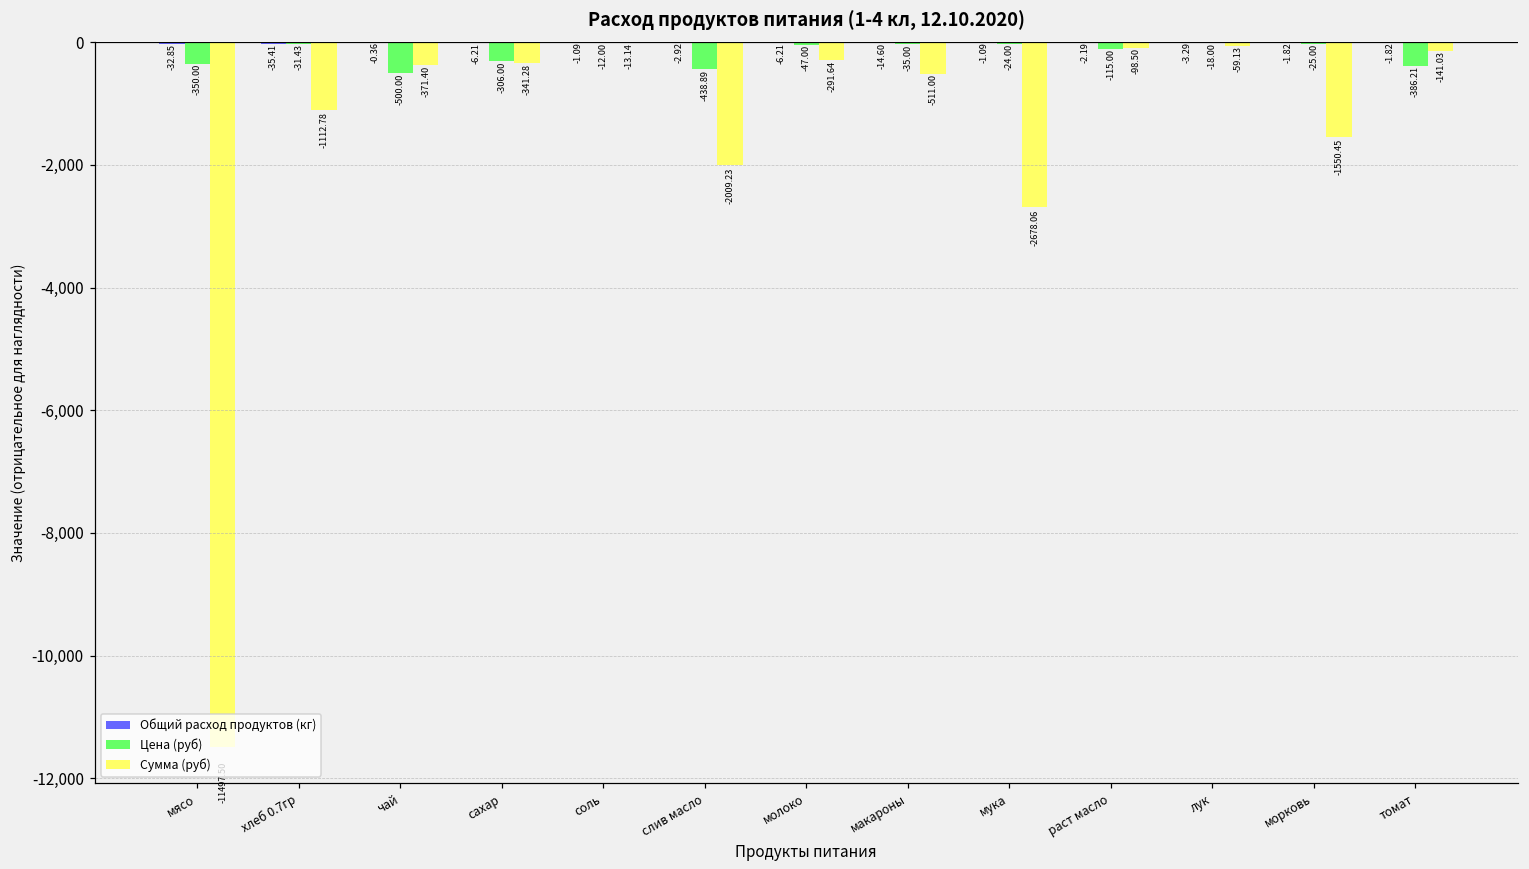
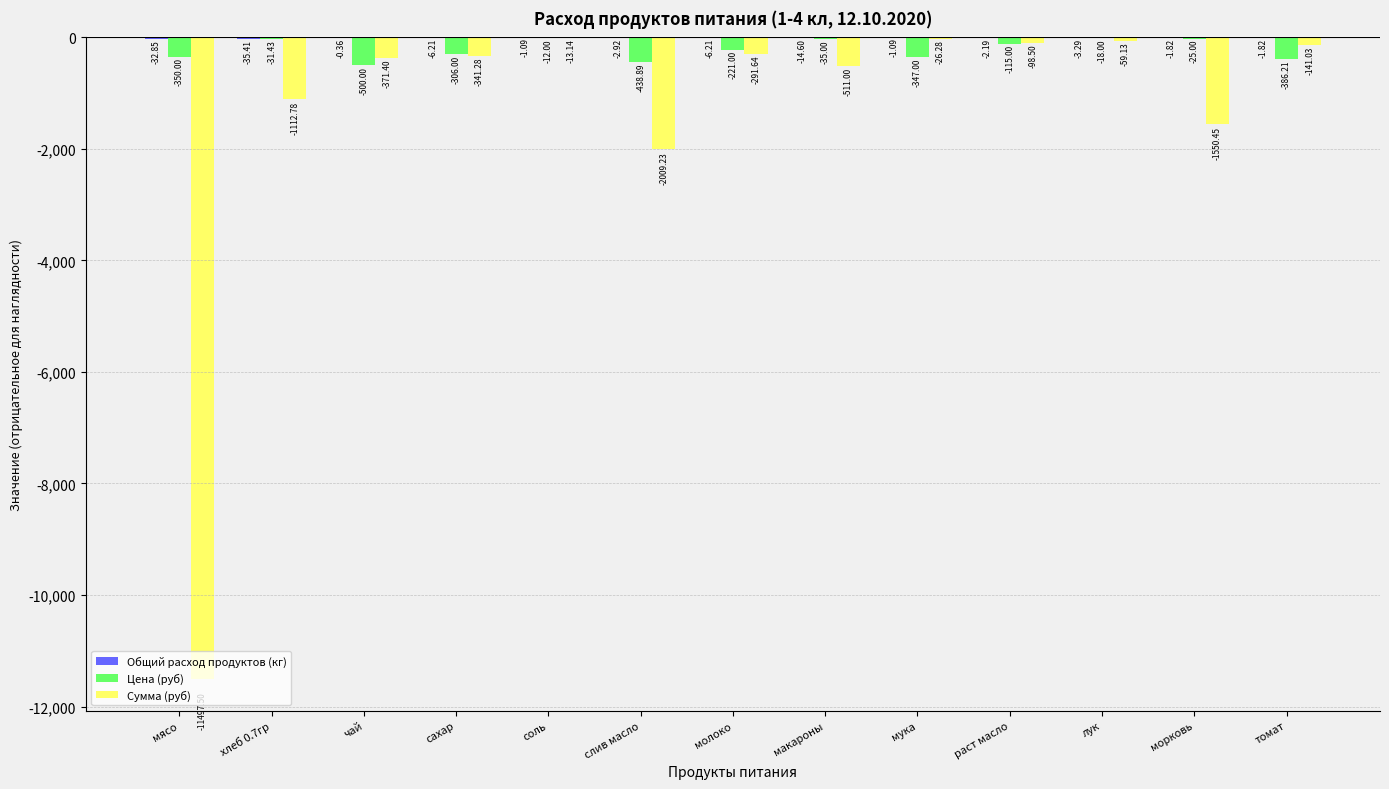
  {
    "Общий расход продуктов (кг)": {
      "мясо": -32.85,
      "хлеб 0.7гр": -35.41,
      "чай": -0.36,
      "сахар": -6.21,
      "соль": -1.09,
      "слив масло": -2.92,
      "молоко": -6.21,
      "макароны": -14.60,
      "мука": -1.09,
      "раст масло": -2.19,
      "лук": -3.29,
      "морковь": -1.82,
      "томат": -1.82
    },
    "Цена (руб)": {
      "мясо": -350.00,
      "хлеб 0.7гр": -31.43,
      "чай": -500.00,
      "сахар": -306.00,
      "соль": -12.00,
      "слив масло": -438.89,
-     "молоко": -47.00,
+     "молоко": -221.00,
      "макароны": -35.00,
-     "мука": -24.00,
+     "мука": -347.00,
      "раст масло": -115.00,
      "лук": -18.00,
      "морковь": -25.00,
      "томат": -386.21
    },
    "Сумма (руб)": {
      "хлеб 0.7гр": -1112.78,
      "чай": -371.40,
      "сахар": -341.28,
      "соль": -13.14,
      "слив масло": -2009.23,
      "молоко": -291.64,
      "макароны": -511.00,
-     "мука": -2678.06,
+     "мука": -26.28,
      "раст масло": -98.50,
      "лук": -59.13,
      "морковь": -1550.45,
      "томат": -141.03
    }
  }
